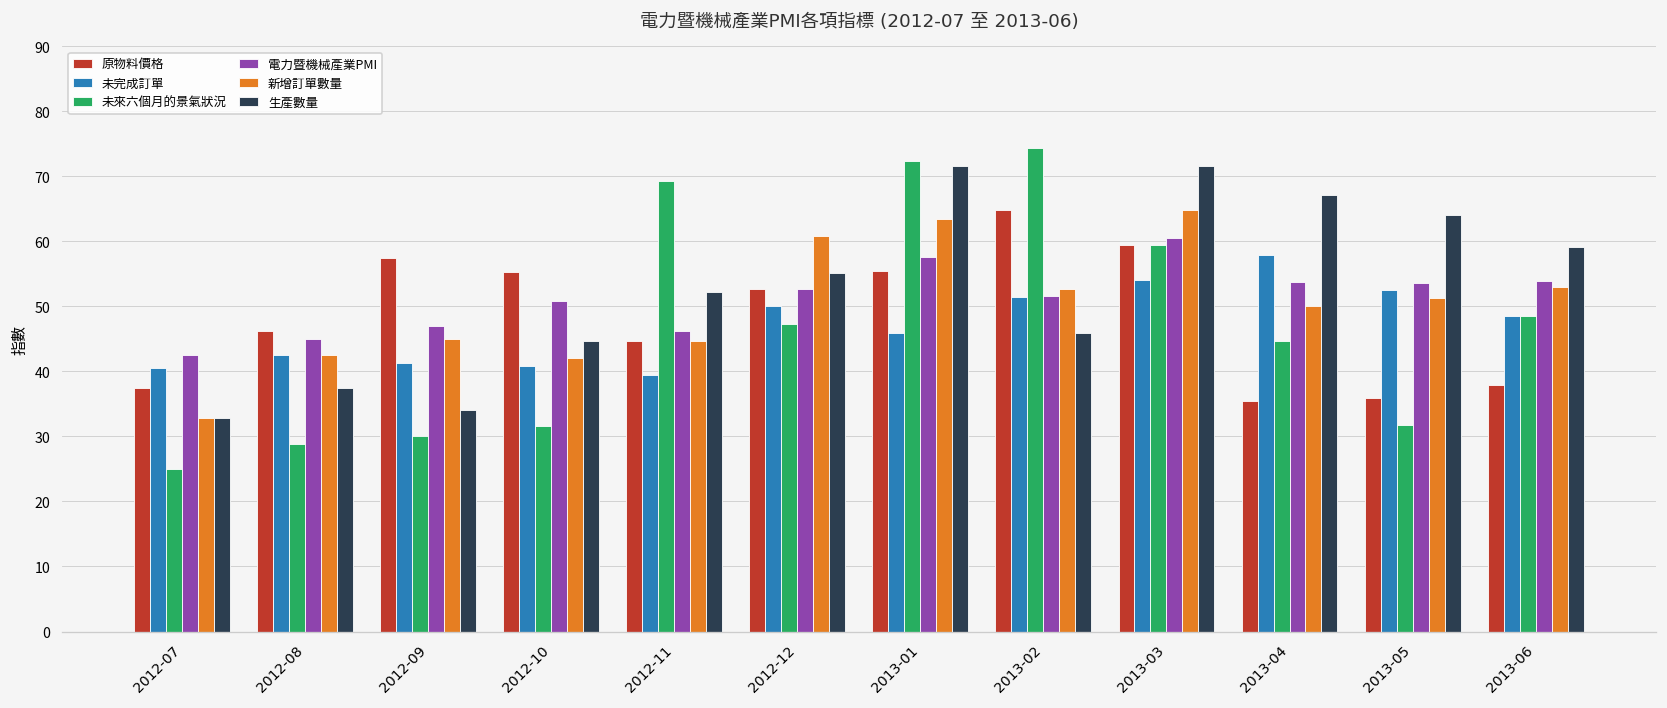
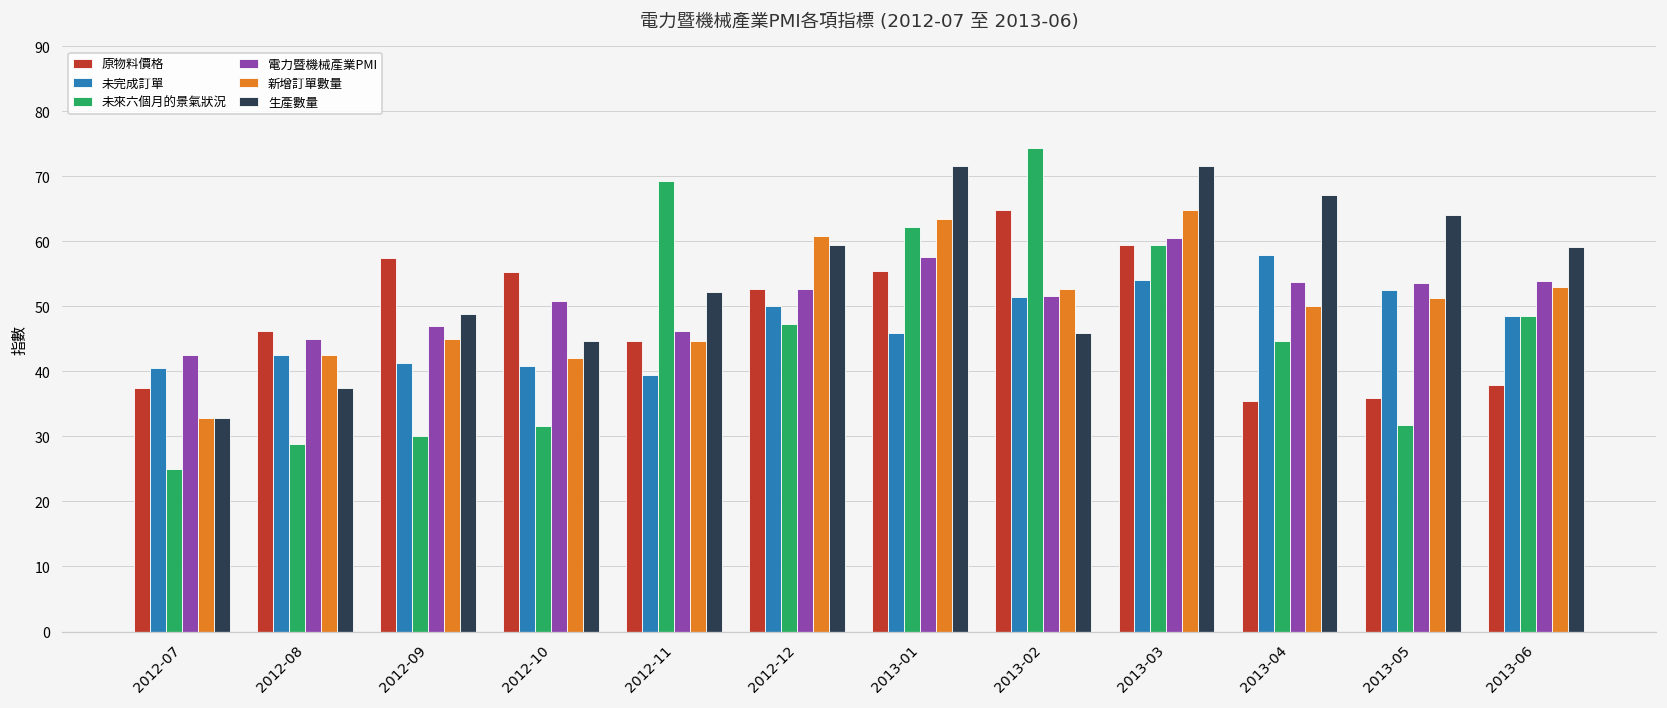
  {
    "原物料價格": {
      "2012-07": 38,
      "2012-08": 46,
      "2012-09": 58,
      "2012-10": 55,
      "2012-11": 45,
      "2012-12": 53,
      "2013-01": 55,
      "2013-02": 65,
      "2013-03": 60,
      "2013-04": 36,
      "2013-05": 36,
      "2013-06": 38
    },
    "未完成訂單": {
      "2012-07": 41,
      "2012-08": 43,
      "2012-09": 41,
      "2012-10": 41,
      "2012-11": 40,
      "2012-12": 50,
      "2013-01": 46,
      "2013-02": 51,
      "2013-03": 54,
      "2013-04": 58,
      "2013-05": 53,
      "2013-06": 49
    },
    "未來六個月的景氣狀況": {
      "2012-07": 25,
      "2012-08": 29,
      "2012-09": 30,
      "2012-10": 32,
      "2012-11": 69,
      "2012-12": 47,
-     "2013-01": 72,
+     "2013-01": 62,
      "2013-02": 74,
      "2013-03": 60,
      "2013-04": 45,
      "2013-05": 32,
      "2013-06": 49
    },
    "電力暨機械產業PMI": {
      "2012-07": 43,
      "2012-08": 45,
      "2012-09": 47,
      "2012-10": 51,
      "2012-11": 46,
      "2012-12": 53,
      "2013-01": 58,
      "2013-02": 52,
      "2013-03": 61,
      "2013-04": 54,
      "2013-05": 54,
      "2013-06": 54
    },
    "新增訂單數量": {
      "2012-07": 33,
      "2012-08": 43,
      "2012-09": 45,
      "2012-10": 42,
      "2012-11": 45,
      "2012-12": 61,
      "2013-01": 64,
      "2013-02": 53,
      "2013-03": 65,
      "2013-04": 50,
      "2013-05": 51,
      "2013-06": 53
    },
    "生產數量": {
      "2012-07": 33,
      "2012-08": 38,
-     "2012-09": 34,
+     "2012-09": 49,
      "2012-10": 45,
      "2012-11": 52,
-     "2012-12": 55,
+     "2012-12": 60,
      "2013-01": 72,
      "2013-02": 46,
      "2013-03": 72,
      "2013-04": 67,
      "2013-05": 64,
      "2013-06": 59
    }
  }
